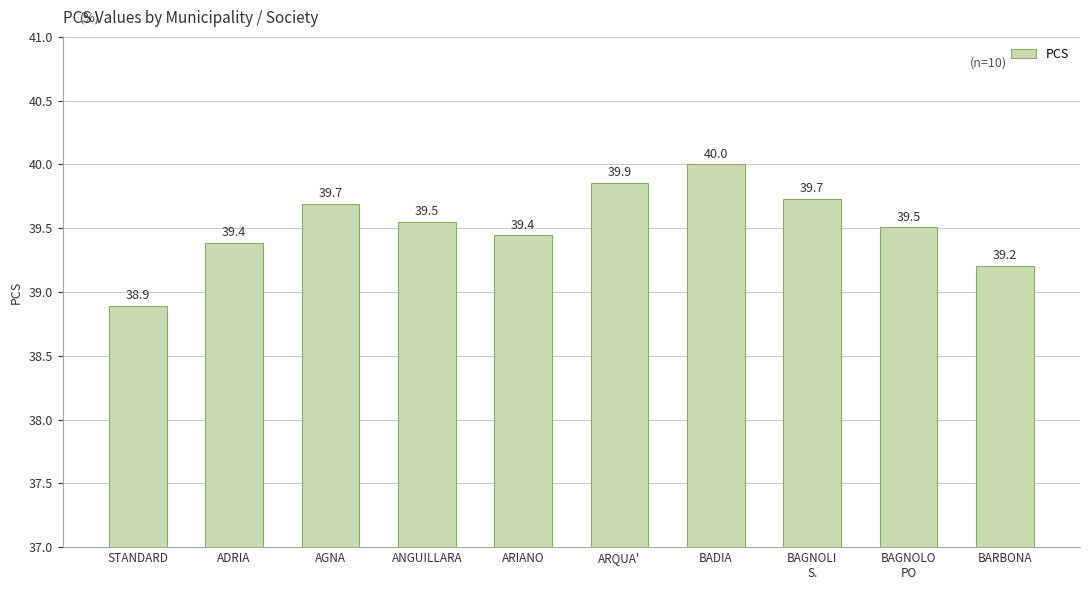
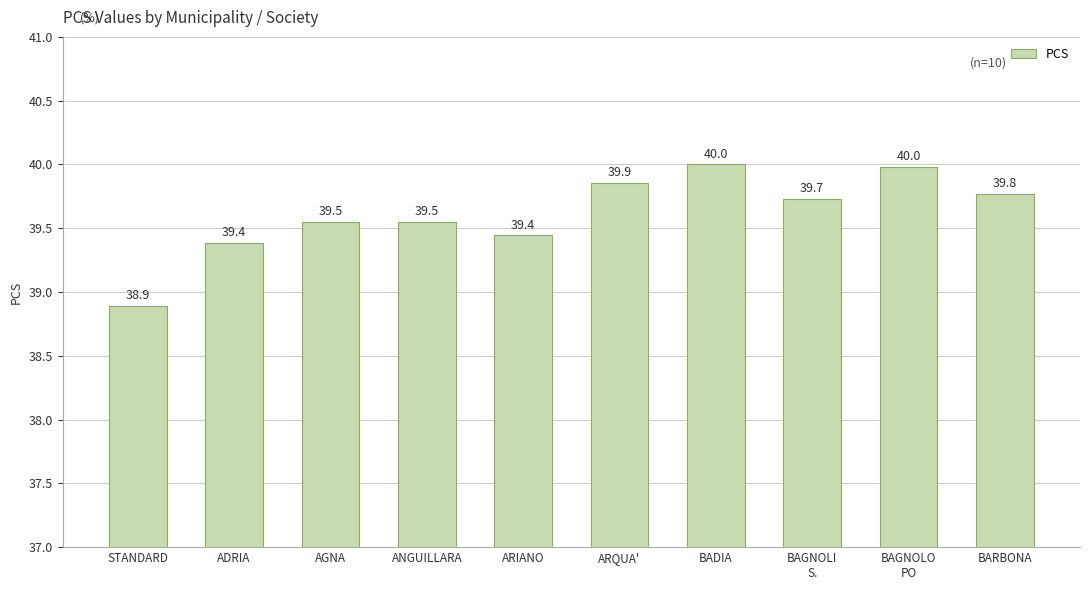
  {
    "STANDARD": 38.9,
    "ADRIA": 39.4,
-   "AGNA": 39.7,
+   "AGNA": 39.5,
    "ANGUILLARA": 39.5,
    "ARIANO": 39.4,
    "ARQUA'": 39.9,
    "BADIA": 40.0,
    "BAGNOLI S.": 39.7,
-   "BAGNOLO PO": 39.5,
-   "BARBONA": 39.2
+   "BAGNOLO PO": 40.0,
+   "BARBONA": 39.8
  }
